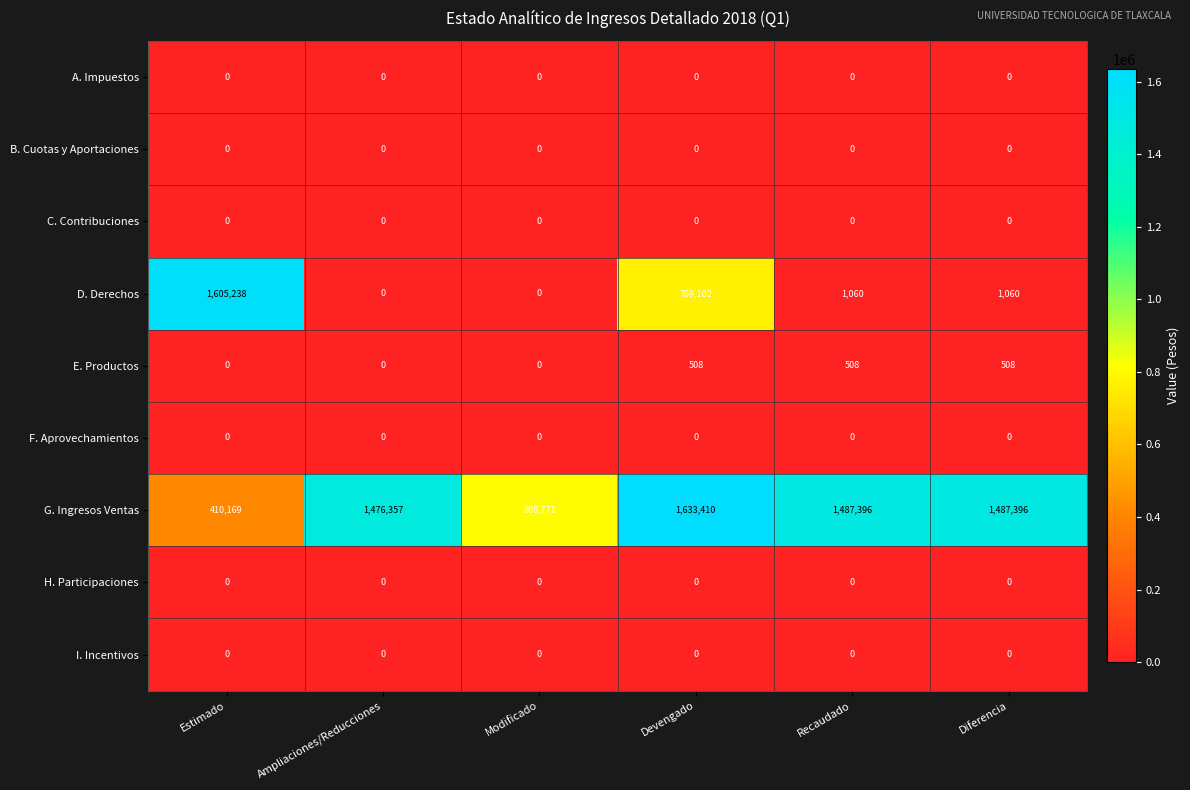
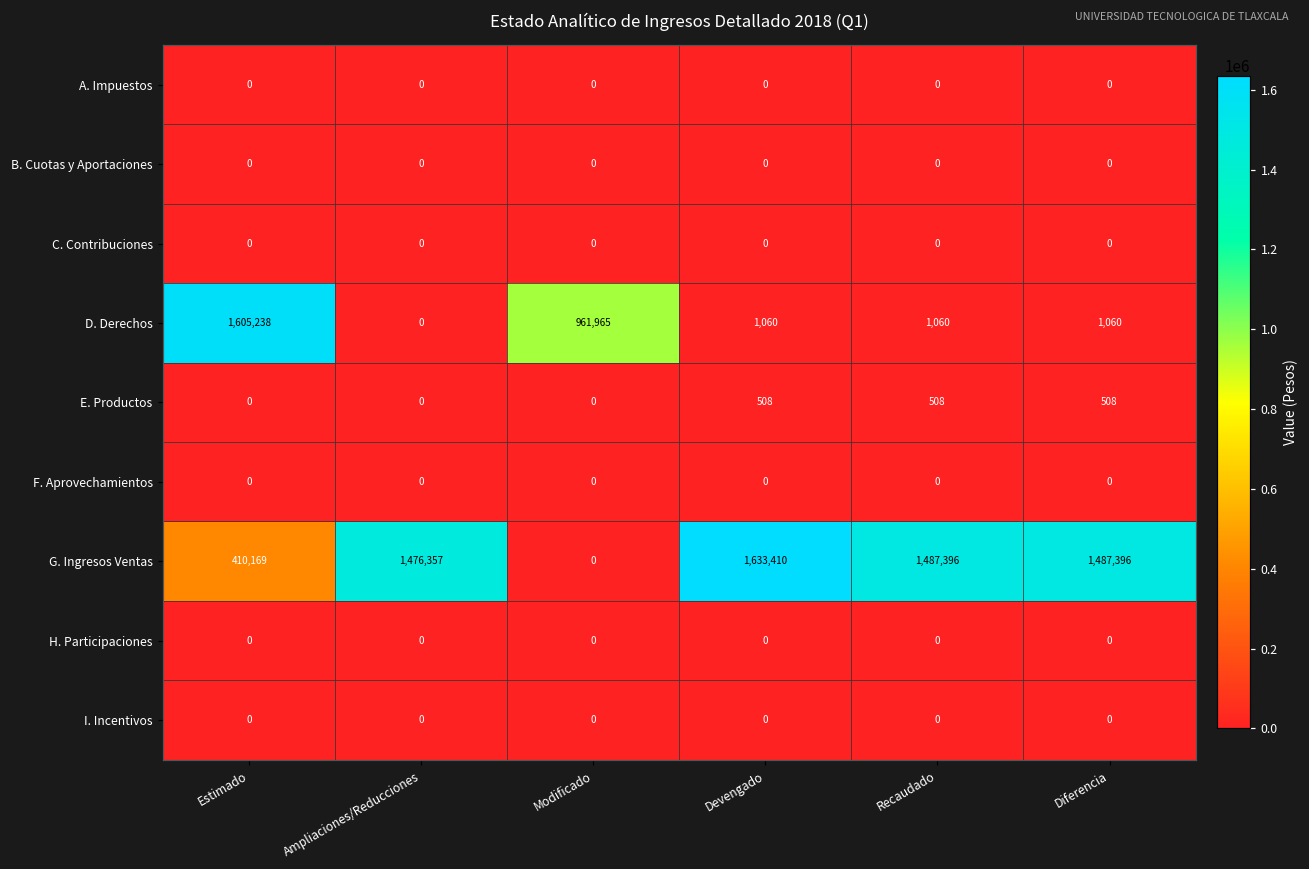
  {
    "A. Impuestos": {
      "Estimado": "0",
      "Ampliaciones/Reducciones": "0",
      "Modificado": "0",
      "Devengado": "0",
      "Recaudado": "0",
      "Diferencia": "0"
    },
    "B. Cuotas y Aportaciones": {
      "Estimado": "0",
      "Ampliaciones/Reducciones": "0",
      "Modificado": "0",
      "Devengado": "0",
      "Recaudado": "0",
      "Diferencia": "0"
    },
    "C. Contribuciones": {
      "Estimado": "0",
      "Ampliaciones/Reducciones": "0",
      "Modificado": "0",
      "Devengado": "0",
      "Recaudado": "0",
      "Diferencia": "0"
    },
    "D. Derechos": {
      "Estimado": "1,605,238",
      "Ampliaciones/Reducciones": "0",
-     "Modificado": "0",
-     "Devengado": "769,102",
+     "Modificado": "961,965",
+     "Devengado": "1,060",
      "Recaudado": "1,060",
      "Diferencia": "1,060"
    },
    "E. Productos": {
      "Estimado": "0",
      "Ampliaciones/Reducciones": "0",
      "Modificado": "0",
      "Devengado": "508",
      "Recaudado": "508",
      "Diferencia": "508"
    },
    "F. Aprovechamientos": {
      "Estimado": "0",
      "Ampliaciones/Reducciones": "0",
      "Modificado": "0",
      "Devengado": "0",
      "Recaudado": "0",
      "Diferencia": "0"
    },
    "G. Ingresos Ventas": {
      "Estimado": "410,169",
      "Ampliaciones/Reducciones": "1,476,357",
-     "Modificado": "808,771",
+     "Modificado": "0",
      "Devengado": "1,633,410",
      "Recaudado": "1,487,396",
      "Diferencia": "1,487,396"
    },
    "H. Participaciones": {
      "Estimado": "0",
      "Ampliaciones/Reducciones": "0",
      "Modificado": "0",
      "Devengado": "0",
      "Recaudado": "0",
      "Diferencia": "0"
    },
    "I. Incentivos": {
      "Estimado": "0",
      "Ampliaciones/Reducciones": "0",
      "Modificado": "0",
      "Devengado": "0",
      "Recaudado": "0",
      "Diferencia": "0"
    }
  }
